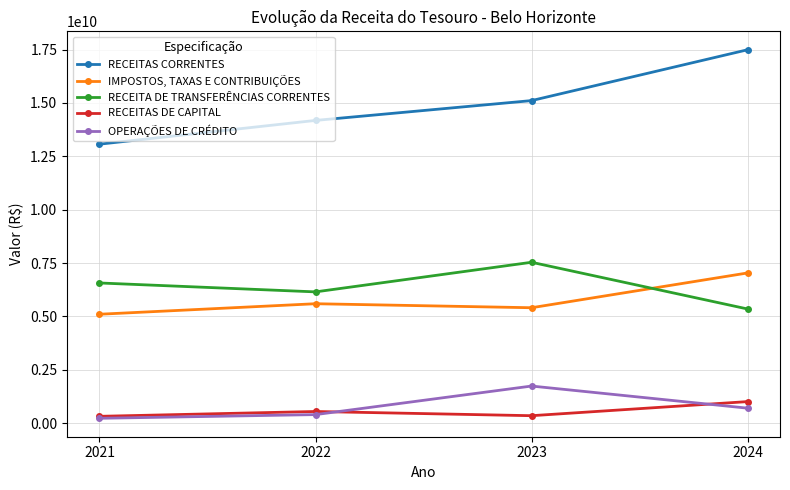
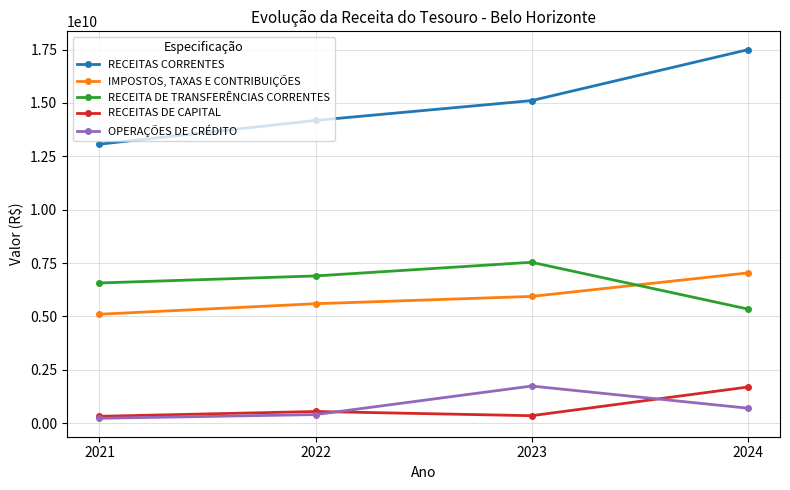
  {
    "RECEITAS CORRENTES": {
      "2021": 13100000000,
      "2023": 15100000000,
      "2024": 17500000000
    },
    "IMPOSTOS, TAXAS E CONTRIBUIÇÕES": {
      "2021": 5100000000,
      "2022": 5600000000,
-     "2023": 5400000000,
+     "2023": 5900000000,
      "2024": 7000000000
    },
    "RECEITA DE TRANSFERÊNCIAS CORRENTES": {
      "2021": 6600000000,
-     "2022": 6100000000,
+     "2022": 6900000000,
      "2023": 7500000000,
      "2024": 5300000000
    },
    "RECEITAS DE CAPITAL": {
      "2022": 500000000,
      "2023": 300000000,
-     "2024": 1000000000
+     "2024": 1700000000
    },
    "OPERAÇÕES DE CRÉDITO": {
      "2022": 400000000,
      "2023": 1700000000,
      "2024": 700000000
    }
  }
